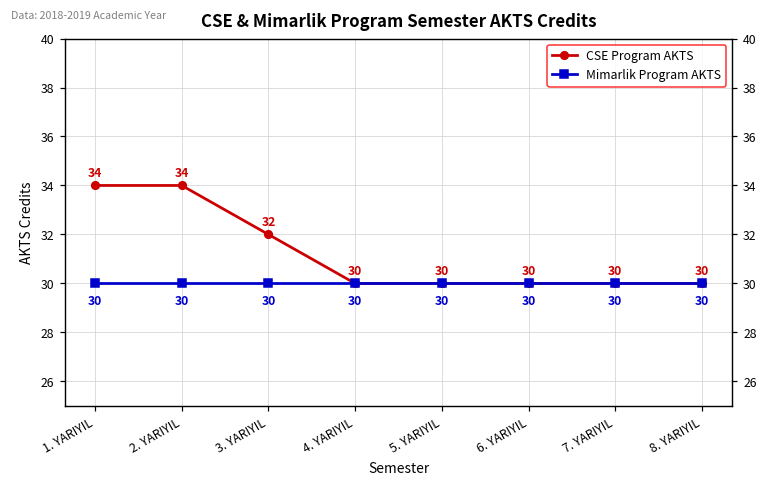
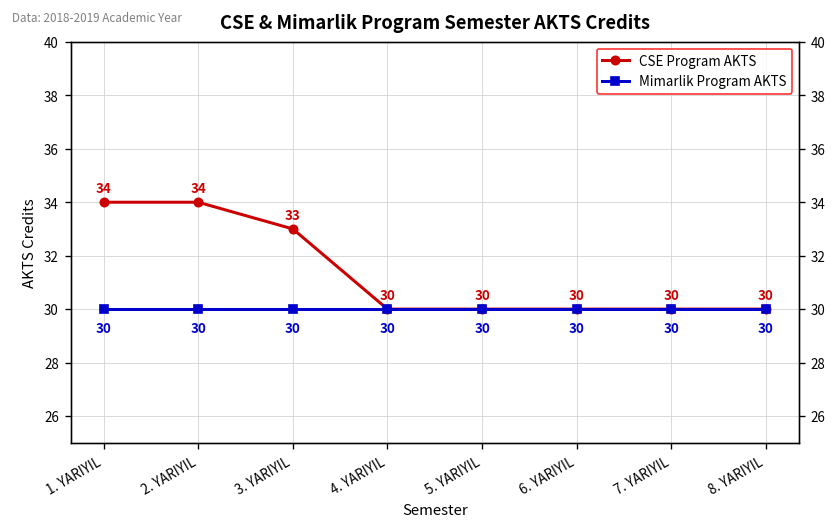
  {
    "CSE Program AKTS": {
      "1. YARIYIL": 34,
      "2. YARIYIL": 34,
-     "3. YARIYIL": 32
+     "3. YARIYIL": 33
    },
    "Mimarlik Program AKTS": {
      "1. YARIYIL": 30,
      "2. YARIYIL": 30,
      "3. YARIYIL": 30
    }
  }
